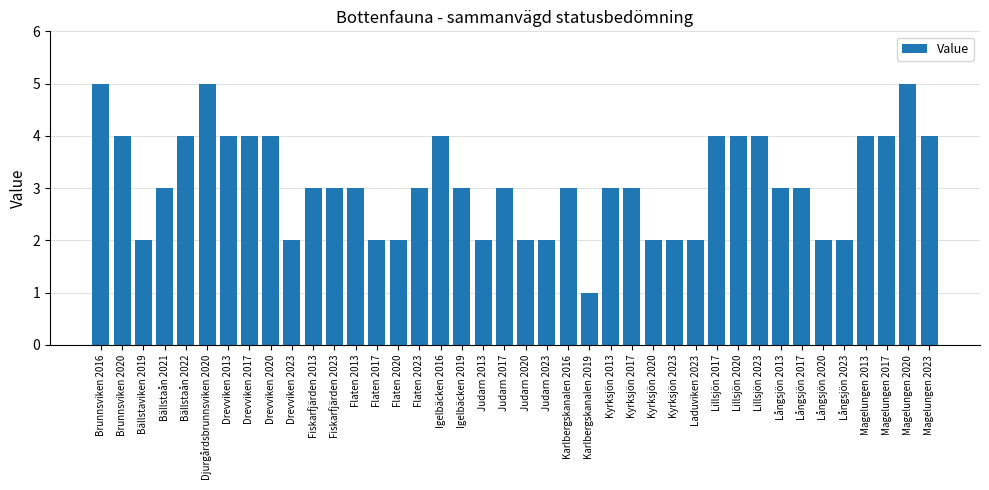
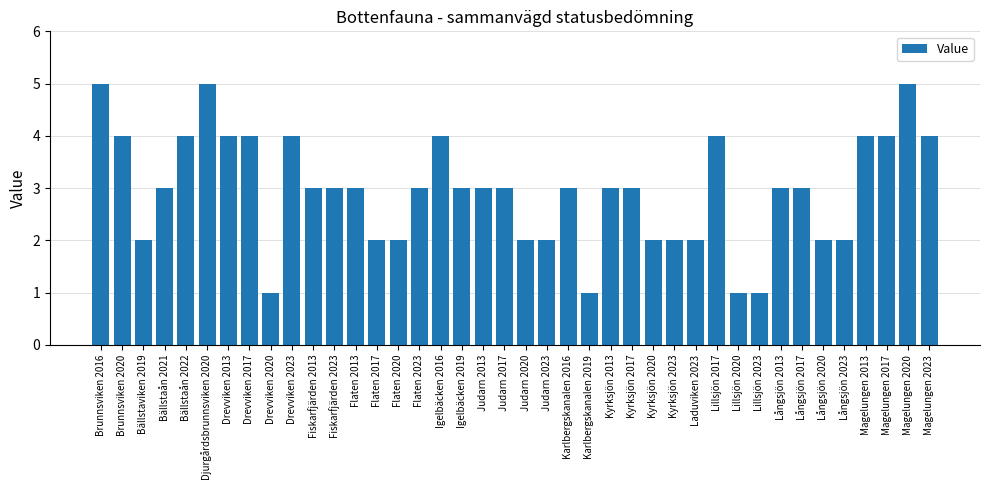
  {
    "Brunnsviken 2016": 5,
    "Brunnsviken 2020": 4,
    "Bällstaviken 2019": 2,
    "Bällstaån 2021": 3,
    "Bällstaån 2022": 4,
    "Djurgårdsbrunnsviken 2020": 5,
    "Drevviken 2013": 4,
    "Drevviken 2017": 4,
-   "Drevviken 2020": 4,
-   "Drevviken 2023": 2,
+   "Drevviken 2020": 1,
+   "Drevviken 2023": 4,
    "Fiskarfjärden 2013": 3,
    "Fiskarfjärden 2023": 3,
    "Flaten 2013": 3,
    "Flaten 2017": 2,
    "Flaten 2020": 2,
    "Flaten 2023": 3,
    "Igelbäcken 2016": 4,
    "Igelbäcken 2019": 3,
-   "Judarn 2013": 2,
+   "Judarn 2013": 3,
    "Judarn 2017": 3,
    "Judarn 2020": 2,
    "Judarn 2023": 2,
    "Karlbergskanalen 2016": 3,
    "Karlbergskanalen 2019": 1,
    "Kyrksjön 2013": 3,
    "Kyrksjön 2017": 3,
    "Kyrksjön 2020": 2,
    "Kyrksjön 2023": 2,
    "Laduviken 2023": 2,
    "Lillsjön 2017": 4,
-   "Lillsjön 2020": 4,
-   "Lillsjön 2023": 4,
+   "Lillsjön 2020": 1,
+   "Lillsjön 2023": 1,
    "Långsjön 2013": 3,
    "Långsjön 2017": 3,
    "Långsjön 2020": 2,
    "Långsjön 2023": 2,
    "Magelungen 2013": 4,
    "Magelungen 2017": 4,
    "Magelungen 2020": 5,
    "Magelungen 2023": 4
  }
